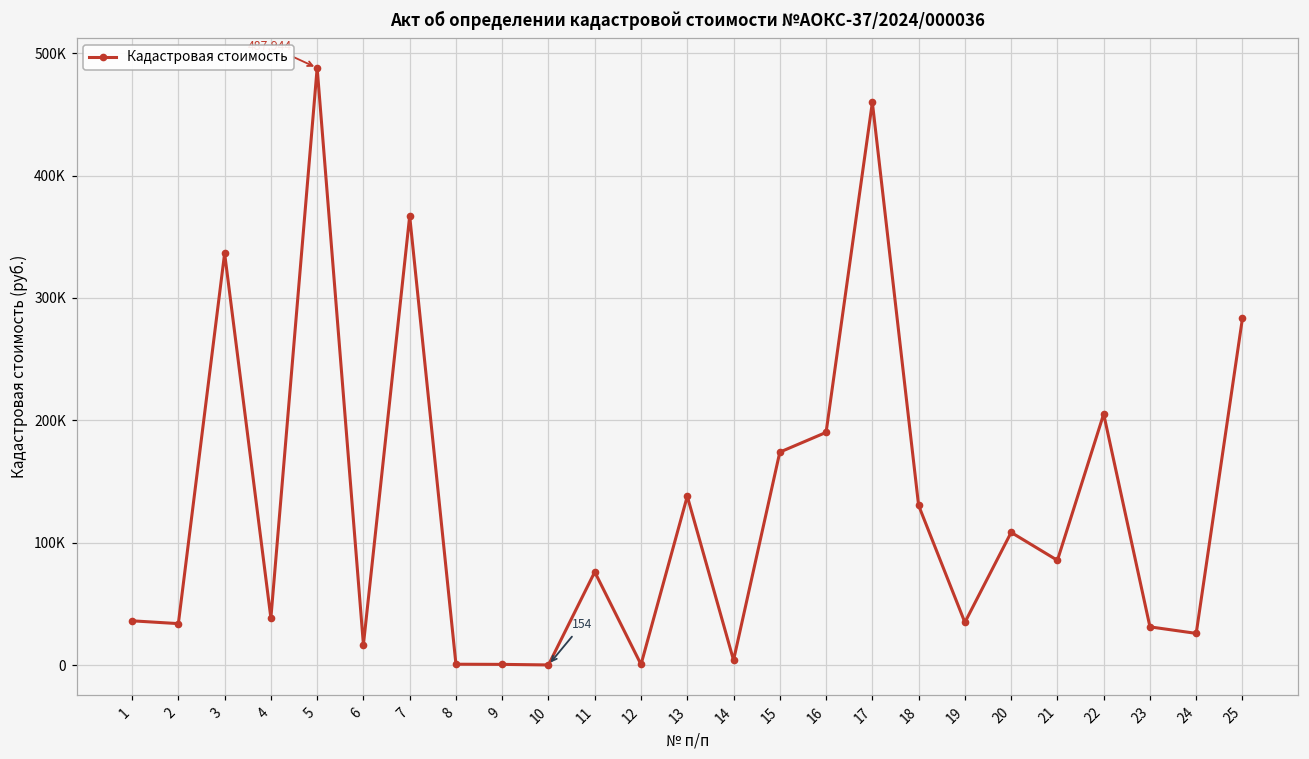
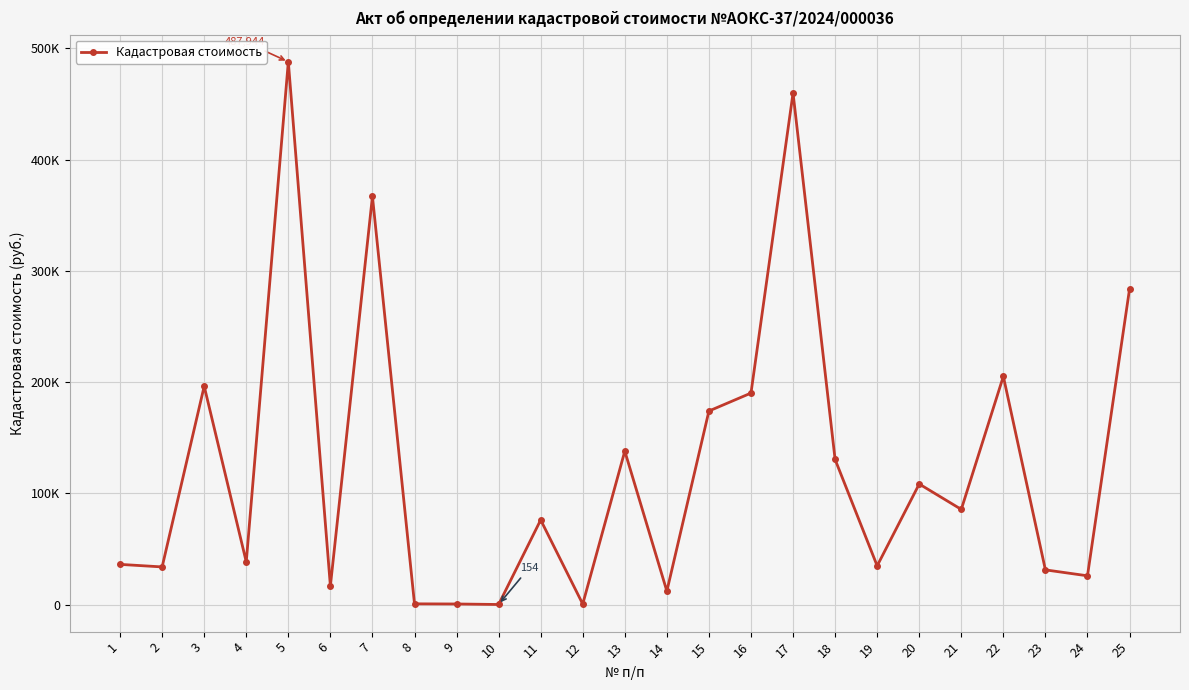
  {
    "1": 36000,
    "2": 34000,
-   "3": 336000,
+   "3": 196000,
    "4": 38000,
    "6": 17000,
    "7": 367000,
    "8": 1000,
    "9": 1000,
    "11": 76000,
    "12": 1000,
    "13": 138000,
-   "14": 4000,
+   "14": 12000,
    "15": 174000,
    "16": 190000,
    "17": 460000,
    "18": 130000,
    "19": 35000,
    "20": 108000,
    "21": 86000,
    "22": 205000,
    "23": 31000,
    "24": 26000,
    "25": 284000
  }
